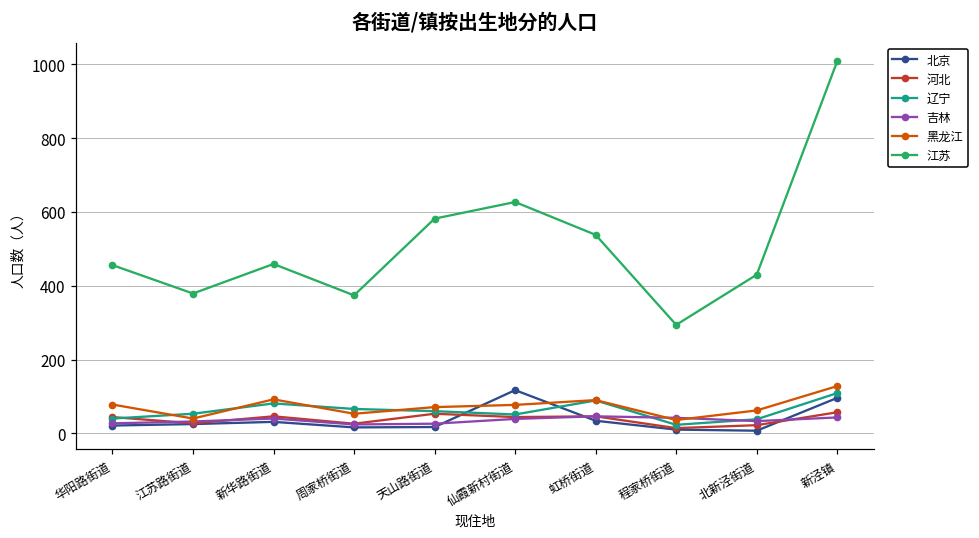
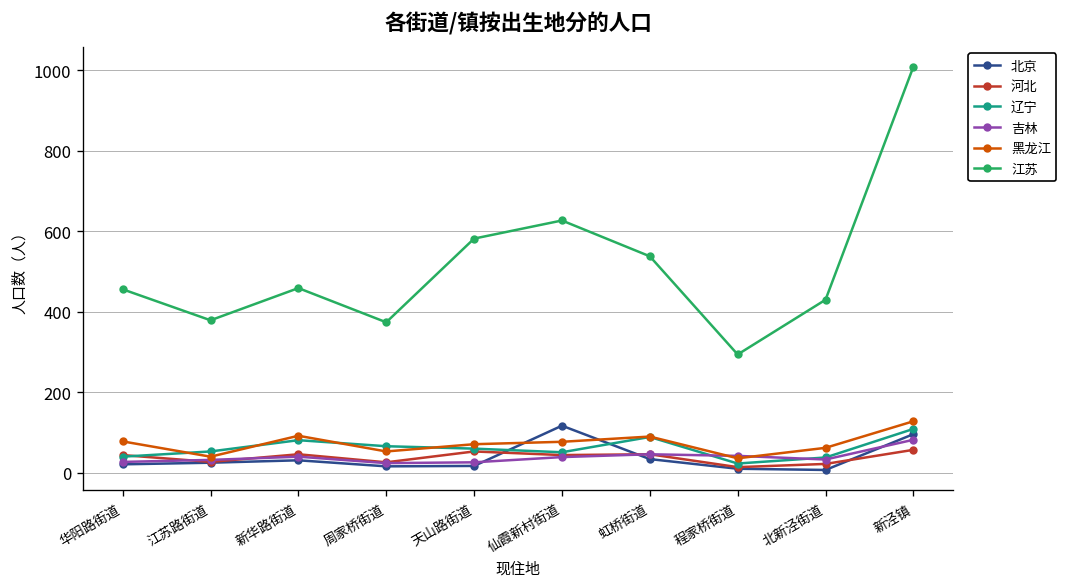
  {
    "北京": {
      "新华路街道": 30,
      "周家桥街道": 20,
      "天山路街道": 20,
      "仙霞新村街道": 120,
      "虹桥街道": 30,
      "北新泾街道": 10,
      "新泾镇": 100
    },
    "吉林": {
      "天山路街道": 30,
-     "新泾镇": 40
+     "新泾镇": 80
    }
  }
